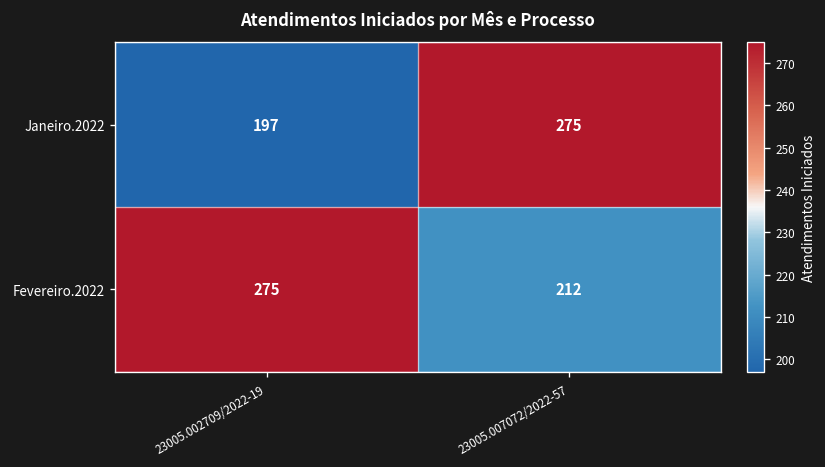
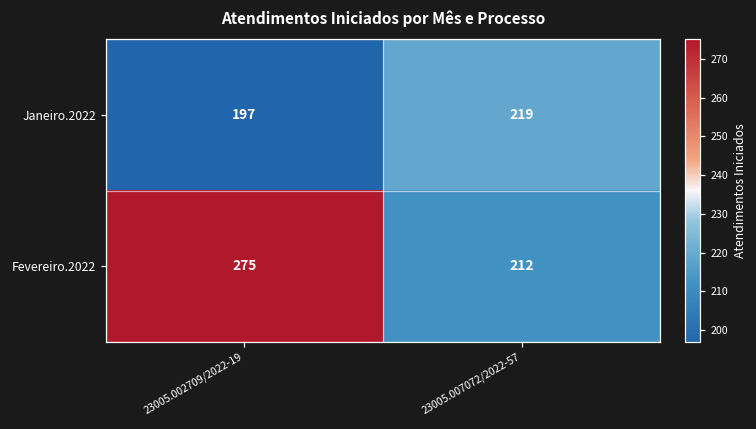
  {
    "Janeiro.2022": {
      "23005.002709/2022-19": 197,
-     "23005.007072/2022-57": 275
+     "23005.007072/2022-57": 219
    },
    "Fevereiro.2022": {
      "23005.002709/2022-19": 275,
      "23005.007072/2022-57": 212
    }
  }
